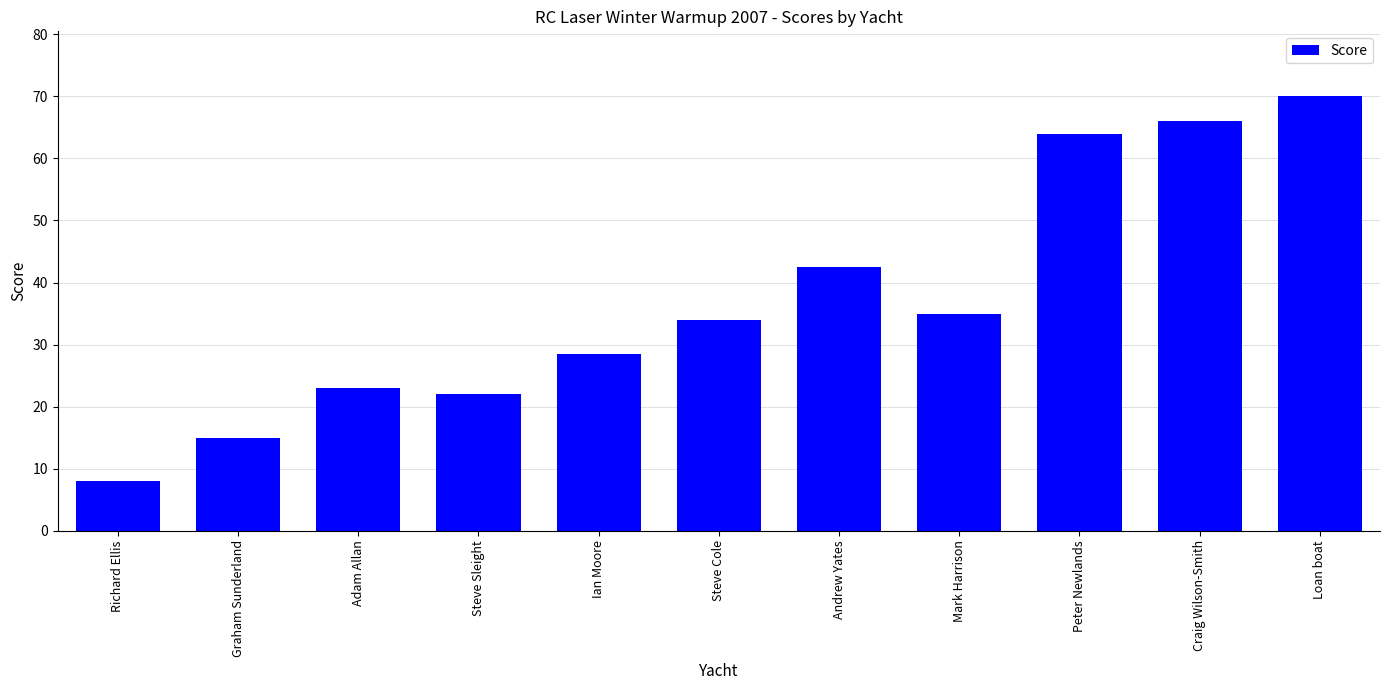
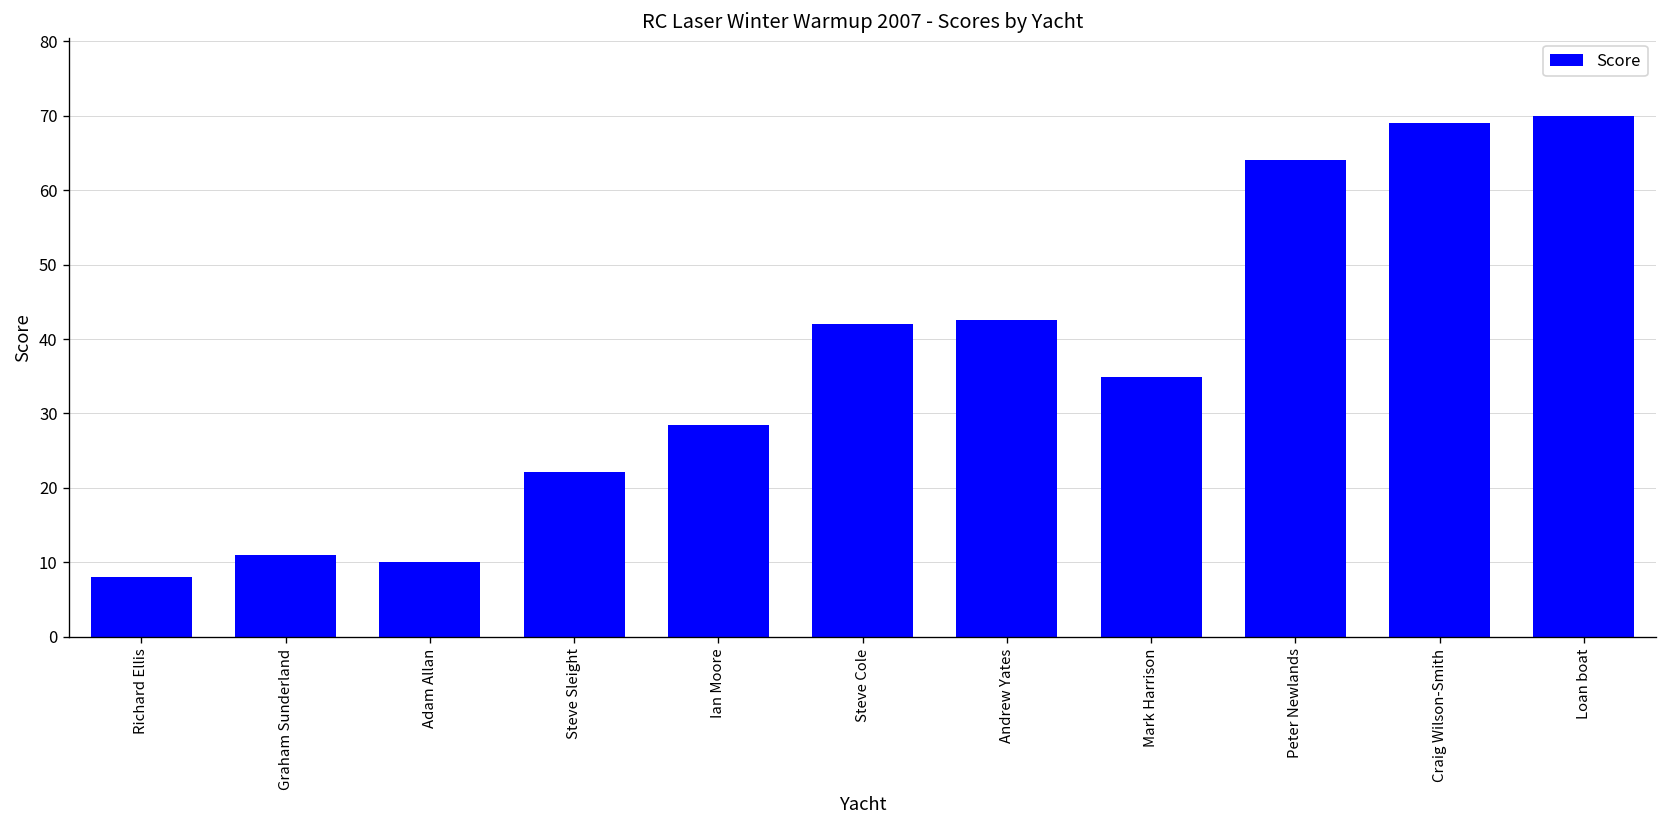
  {
    "Richard Ellis": 8,
-   "Graham Sunderland": 15,
-   "Adam Allan": 23,
+   "Graham Sunderland": 11,
+   "Adam Allan": 10,
    "Steve Sleight": 22,
    "Ian Moore": 29,
-   "Steve Cole": 34,
+   "Steve Cole": 42,
    "Andrew Yates": 43,
    "Mark Harrison": 35,
    "Peter Newlands": 64,
-   "Craig Wilson-Smith": 66,
+   "Craig Wilson-Smith": 69,
    "Loan boat": 70
  }
